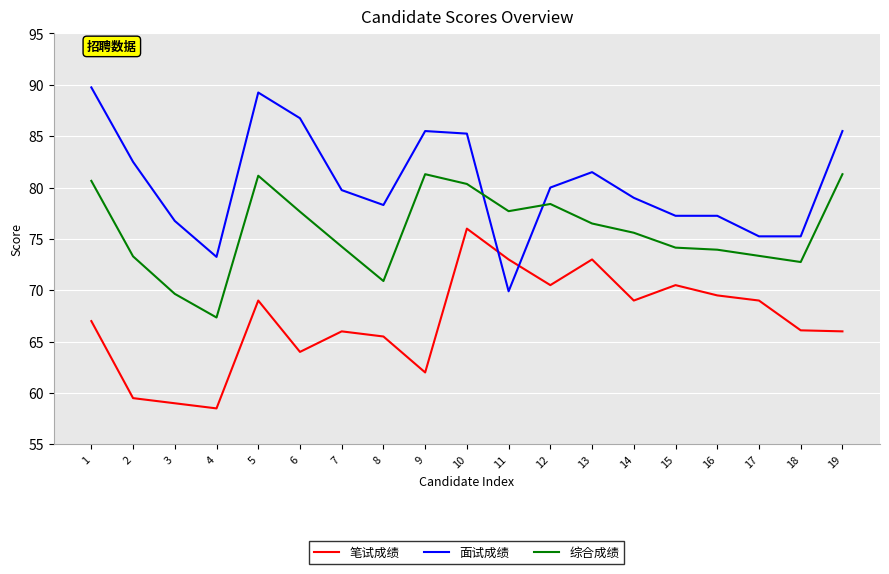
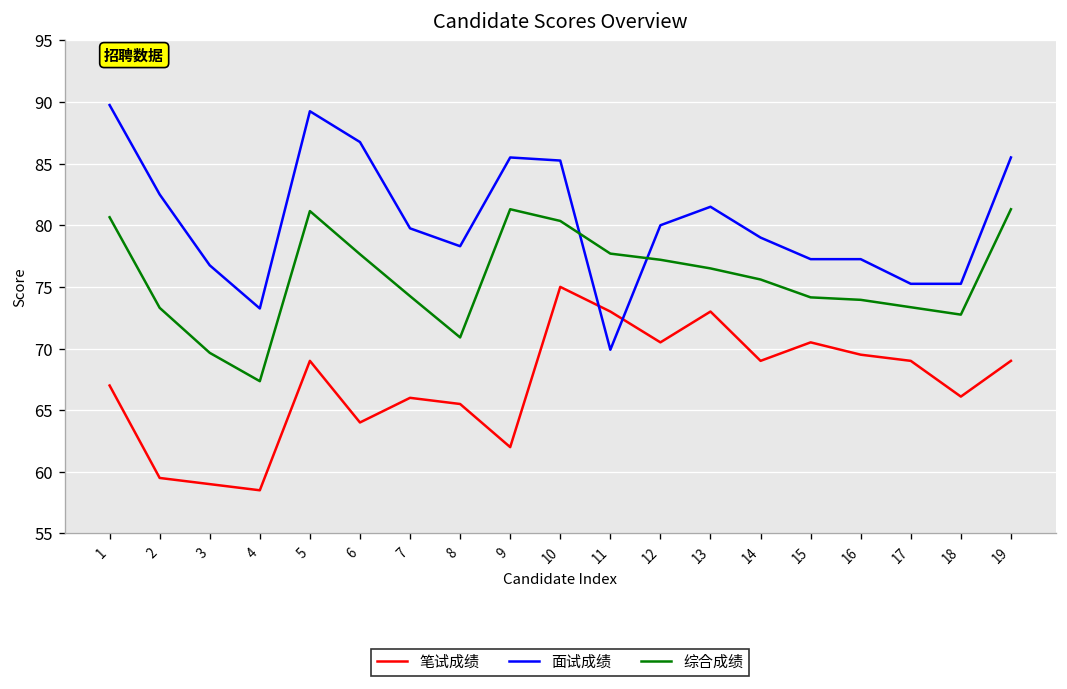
  {
    "笔试成绩": {
      "1": 67,
      "2": 59.5,
      "3": 59,
      "4": 58.5,
      "5": 69,
      "6": 64,
      "7": 66,
      "8": 65.5,
      "9": 62,
-     "10": 76,
+     "10": 75,
      "11": 73,
      "12": 70.5,
      "13": 73,
      "14": 69,
      "15": 70.5,
      "16": 69.5,
      "17": 69,
      "18": 66,
-     "19": 66
+     "19": 69
    },
    "面试成绩": {
      "1": 89.8,
      "2": 82.5,
      "3": 76.8,
      "4": 73.3,
      "5": 89.3,
      "6": 86.8,
      "7": 79.8,
      "8": 78.3,
      "9": 85.5,
      "10": 85.3,
      "11": 69.9,
      "12": 80.0,
      "13": 81.5,
      "14": 79.0,
      "15": 77.3,
      "16": 77.3,
      "17": 75.3,
      "18": 75.3,
      "19": 85.5
    },
    "综合成绩": {
      "1": 80.7,
      "2": 73.3,
      "3": 69.7,
      "4": 67.4,
      "5": 81.2,
      "6": 77.7,
      "7": 74.3,
      "8": 70.9,
      "9": 81.3,
      "10": 80.4,
      "11": 77.7,
-     "12": 78.4,
+     "12": 77.2,
      "13": 76.5,
      "14": 75.6,
      "15": 74.2,
      "16": 74.0,
      "17": 73.4,
      "18": 72.8,
      "19": 81.3
    }
  }
